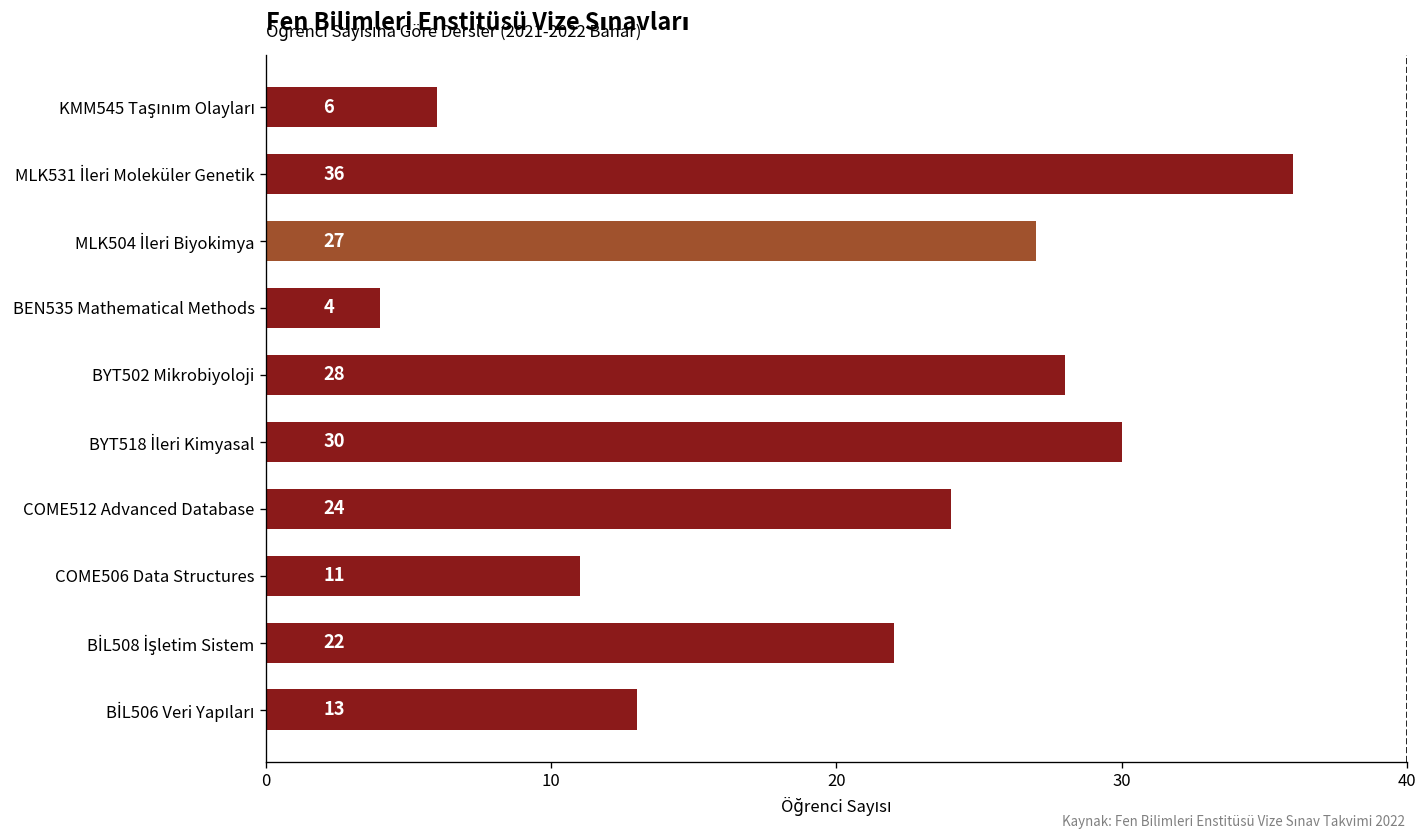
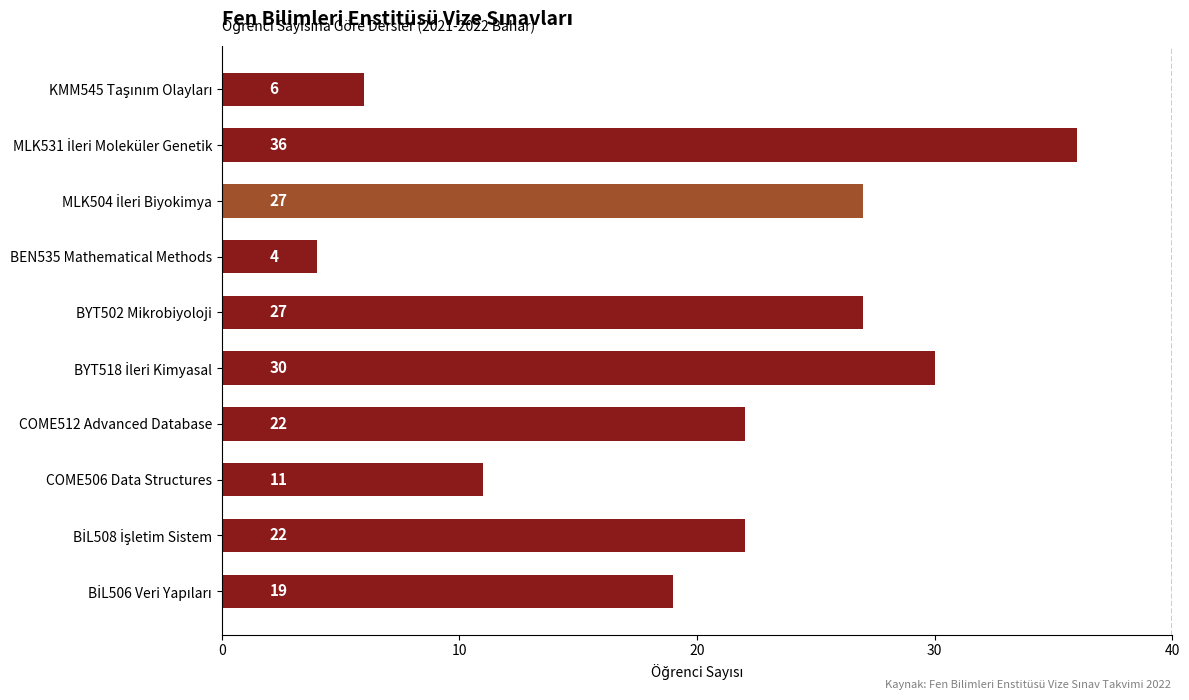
  {
    "KMM545 Taşınım Olayları": 6,
    "MLK531 İleri Moleküler Genetik": 36,
    "MLK504 İleri Biyokimya": 27,
    "BEN535 Mathematical Methods": 4,
-   "BYT502 Mikrobiyoloji": 28,
+   "BYT502 Mikrobiyoloji": 27,
    "BYT518 İleri Kimyasal": 30,
-   "COME512 Advanced Database": 24,
+   "COME512 Advanced Database": 22,
    "COME506 Data Structures": 11,
    "BİL508 İşletim Sistem": 22,
-   "BİL506 Veri Yapıları": 13
+   "BİL506 Veri Yapıları": 19
  }
